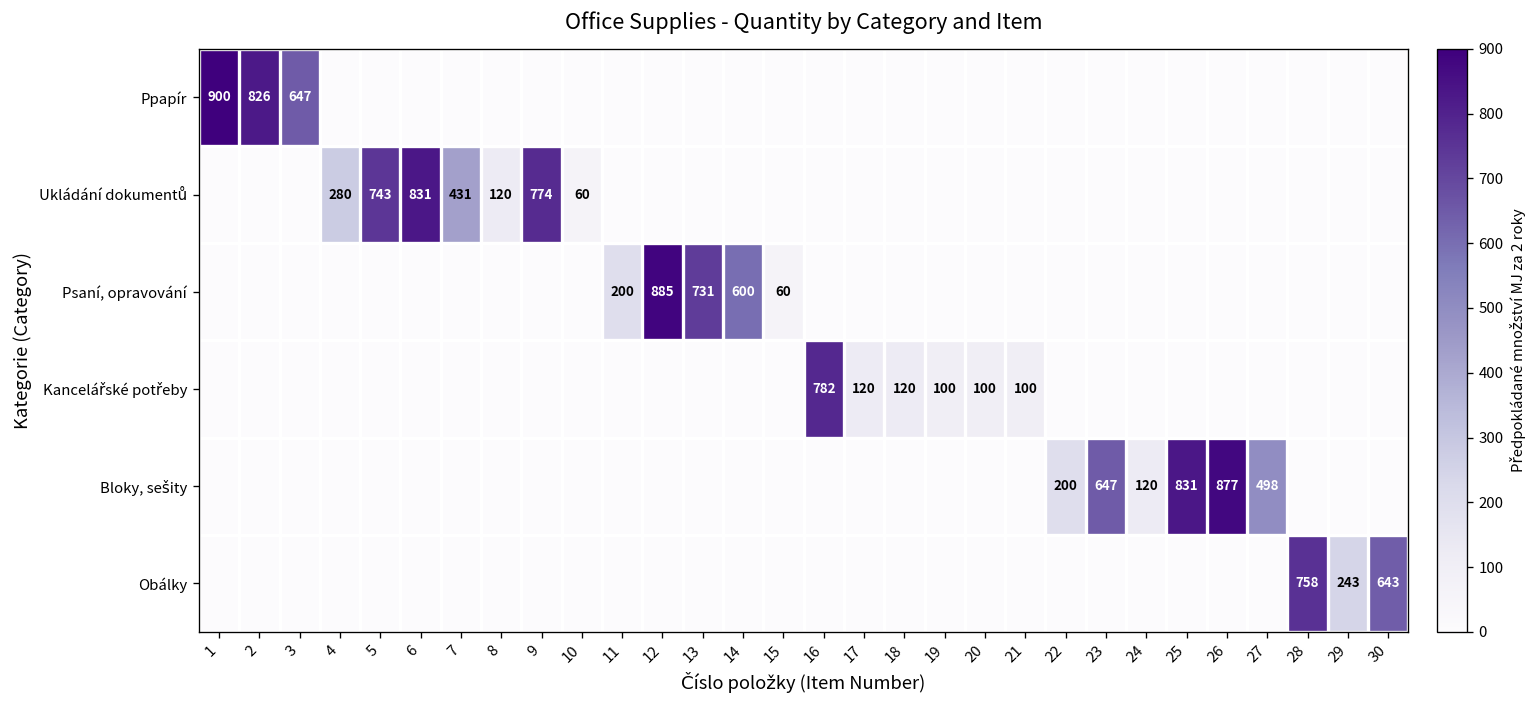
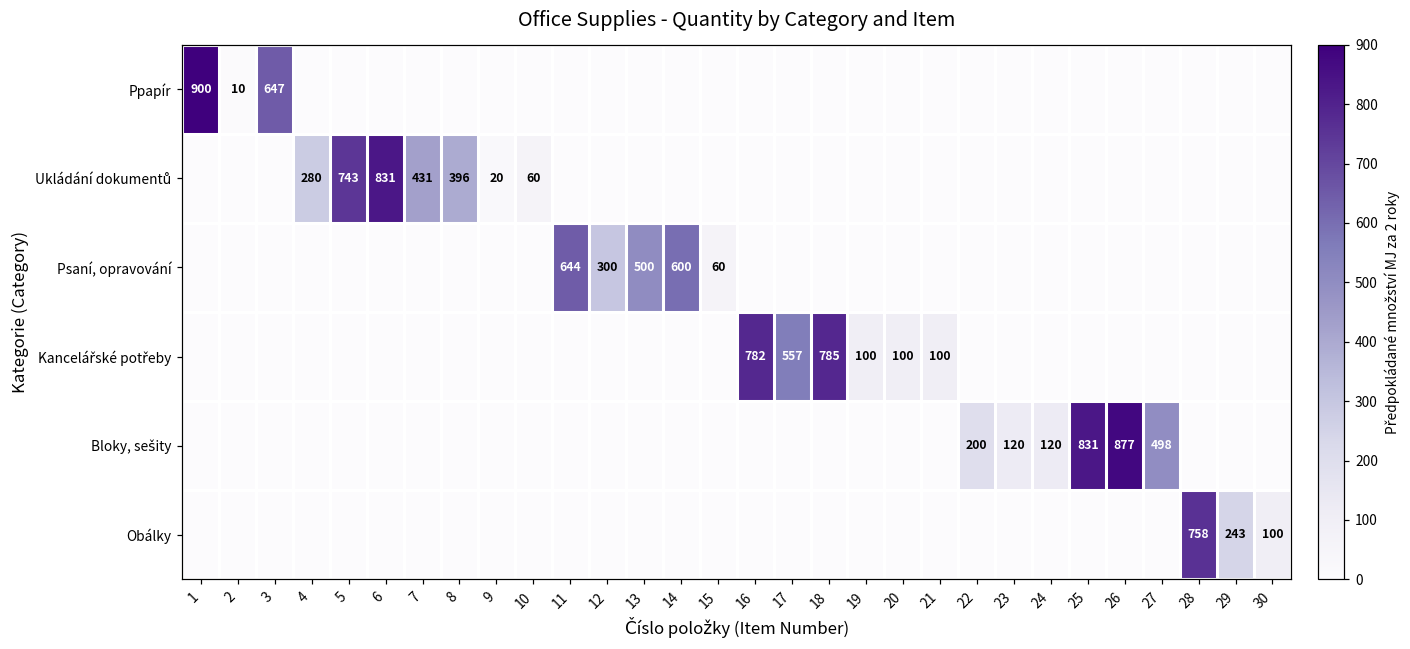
  {
    "Ppapír": {
      "1": 900,
-     "2": 826,
+     "2": 10,
      "3": 647
    },
    "Ukládání dokumentů": {
      "4": 280,
      "5": 743,
      "6": 831,
      "7": 431,
-     "8": 120,
-     "9": 774,
+     "8": 396,
+     "9": 20,
      "10": 60
    },
    "Psaní, opravování": {
-     "11": 200,
-     "12": 885,
-     "13": 731,
+     "11": 644,
+     "12": 300,
+     "13": 500,
      "14": 600,
      "15": 60
    },
    "Kancelářské potřeby": {
      "16": 782,
-     "17": 120,
-     "18": 120,
+     "17": 557,
+     "18": 785,
      "19": 100,
      "20": 100,
      "21": 100
    },
    "Bloky, sešity": {
      "22": 200,
-     "23": 647,
+     "23": 120,
      "24": 120,
      "25": 831,
      "26": 877,
      "27": 498
    },
    "Obálky": {
      "28": 758,
      "29": 243,
-     "30": 643
+     "30": 100
    }
  }
